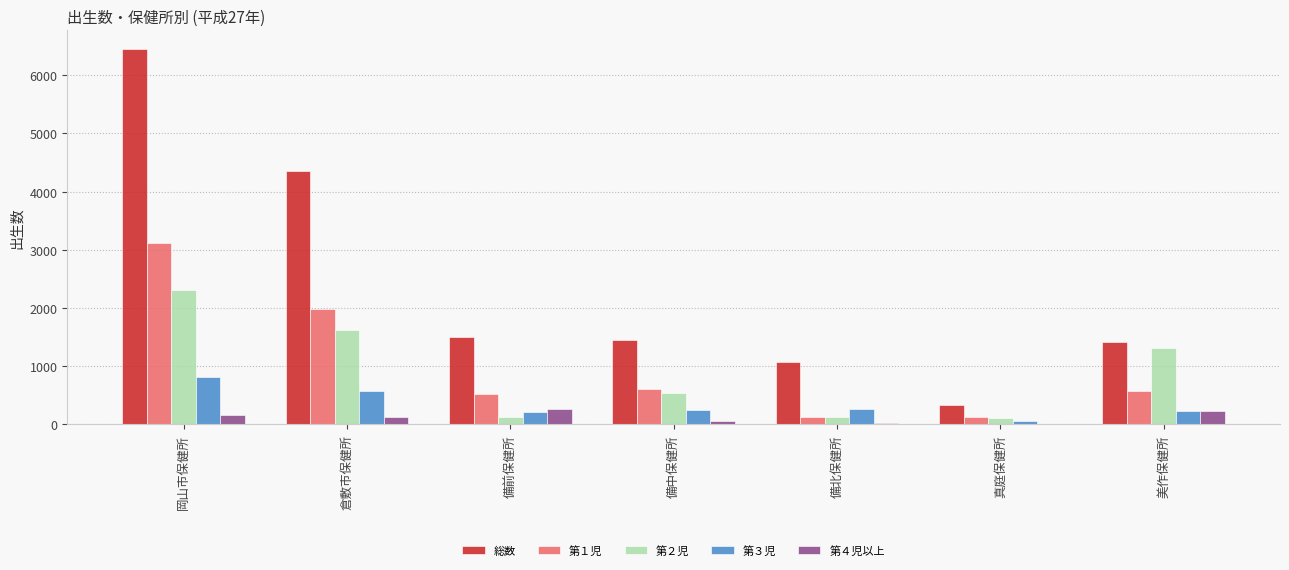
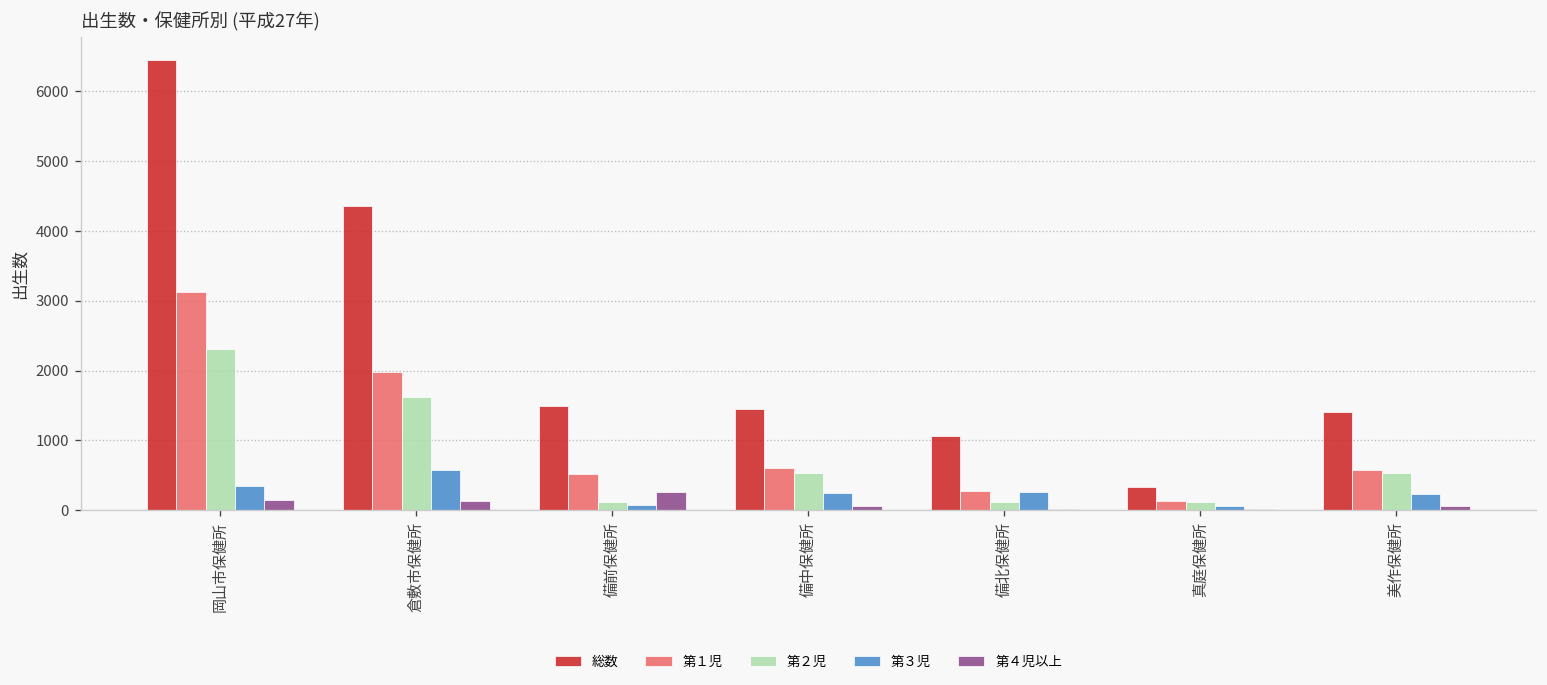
  {
    "総数": {
      "岡山市保健所": 6400,
      "倉敷市保健所": 4400,
      "備前保健所": 1500,
      "備中保健所": 1500,
      "備北保健所": 1100,
      "真庭保健所": 300,
      "美作保健所": 1400
    },
    "第１児": {
      "岡山市保健所": 3100,
      "倉敷市保健所": 2000,
      "備前保健所": 500,
      "備中保健所": 600,
-     "備北保健所": 100,
+     "備北保健所": 300,
      "真庭保健所": 100,
      "美作保健所": 600
    },
    "第２児": {
      "岡山市保健所": 2300,
      "倉敷市保健所": 1600,
      "備前保健所": 100,
      "備中保健所": 500,
      "備北保健所": 100,
      "真庭保健所": 100,
-     "美作保健所": 1300
+     "美作保健所": 500
    },
    "第３児": {
-     "岡山市保健所": 800,
+     "岡山市保健所": 400,
      "倉敷市保健所": 600,
-     "備前保健所": 200,
+     "備前保健所": 100,
      "備中保健所": 200,
      "備北保健所": 300,
      "真庭保健所": 100,
      "美作保健所": 200
    },
    "第４児以上": {
      "岡山市保健所": 200,
      "倉敷市保健所": 100,
      "備前保健所": 300,
      "備中保健所": 100,
-     "美作保健所": 200
+     "美作保健所": 100
    }
  }
